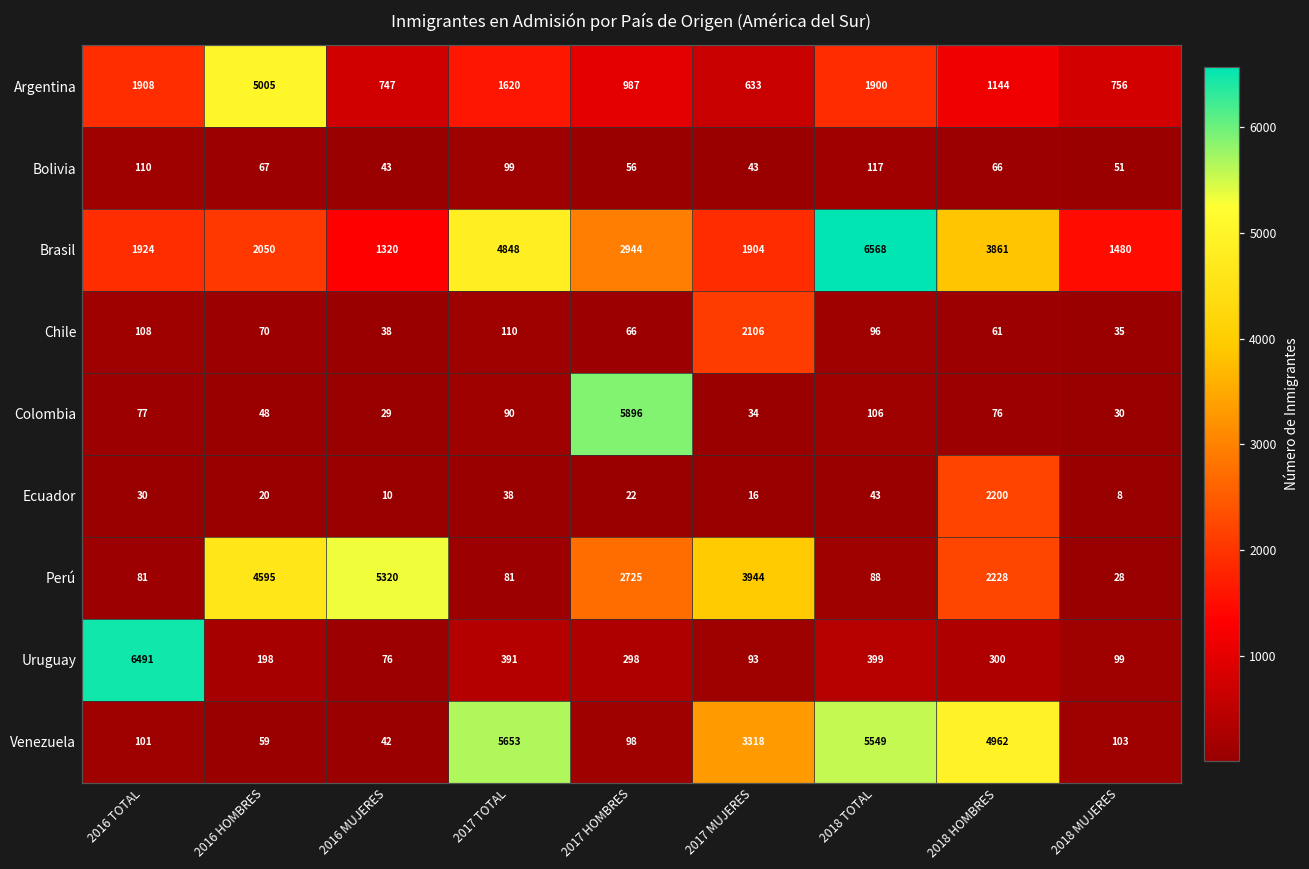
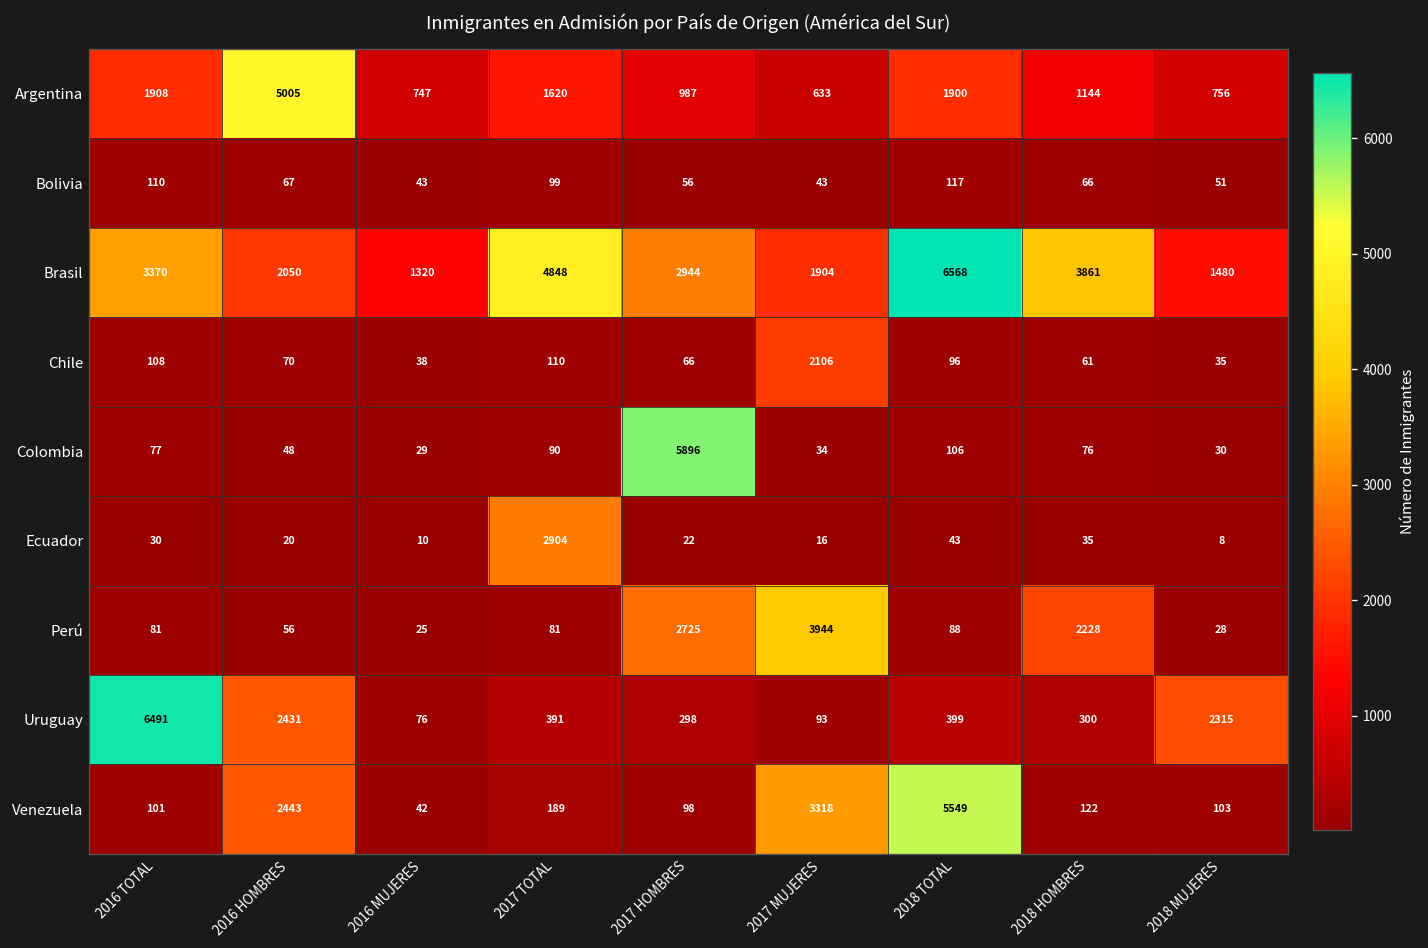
  {
    "Argentina": {
      "2016 TOTAL": 1908,
      "2016 HOMBRES": 5005,
      "2016 MUJERES": 747,
      "2017 TOTAL": 1620,
      "2017 HOMBRES": 987,
      "2017 MUJERES": 633,
      "2018 TOTAL": 1900,
      "2018 HOMBRES": 1144,
      "2018 MUJERES": 756
    },
    "Bolivia": {
      "2016 TOTAL": 110,
      "2016 HOMBRES": 67,
      "2016 MUJERES": 43,
      "2017 TOTAL": 99,
      "2017 HOMBRES": 56,
      "2017 MUJERES": 43,
      "2018 TOTAL": 117,
      "2018 HOMBRES": 66,
      "2018 MUJERES": 51
    },
    "Brasil": {
-     "2016 TOTAL": 1924,
+     "2016 TOTAL": 3370,
      "2016 HOMBRES": 2050,
      "2016 MUJERES": 1320,
      "2017 TOTAL": 4848,
      "2017 HOMBRES": 2944,
      "2017 MUJERES": 1904,
      "2018 TOTAL": 6568,
      "2018 HOMBRES": 3861,
      "2018 MUJERES": 1480
    },
    "Chile": {
      "2016 TOTAL": 108,
      "2016 HOMBRES": 70,
      "2016 MUJERES": 38,
      "2017 TOTAL": 110,
      "2017 HOMBRES": 66,
      "2017 MUJERES": 2106,
      "2018 TOTAL": 96,
      "2018 HOMBRES": 61,
      "2018 MUJERES": 35
    },
    "Colombia": {
      "2016 TOTAL": 77,
      "2016 HOMBRES": 48,
      "2016 MUJERES": 29,
      "2017 TOTAL": 90,
      "2017 HOMBRES": 5896,
      "2017 MUJERES": 34,
      "2018 TOTAL": 106,
      "2018 HOMBRES": 76,
      "2018 MUJERES": 30
    },
    "Ecuador": {
      "2016 TOTAL": 30,
      "2016 HOMBRES": 20,
      "2016 MUJERES": 10,
-     "2017 TOTAL": 38,
+     "2017 TOTAL": 2904,
      "2017 HOMBRES": 22,
      "2017 MUJERES": 16,
      "2018 TOTAL": 43,
-     "2018 HOMBRES": 2200,
+     "2018 HOMBRES": 35,
      "2018 MUJERES": 8
    },
    "Perú": {
      "2016 TOTAL": 81,
-     "2016 HOMBRES": 4595,
-     "2016 MUJERES": 5320,
+     "2016 HOMBRES": 56,
+     "2016 MUJERES": 25,
      "2017 TOTAL": 81,
      "2017 HOMBRES": 2725,
      "2017 MUJERES": 3944,
      "2018 TOTAL": 88,
      "2018 HOMBRES": 2228,
      "2018 MUJERES": 28
    },
    "Uruguay": {
      "2016 TOTAL": 6491,
-     "2016 HOMBRES": 198,
+     "2016 HOMBRES": 2431,
      "2016 MUJERES": 76,
      "2017 TOTAL": 391,
      "2017 HOMBRES": 298,
      "2017 MUJERES": 93,
      "2018 TOTAL": 399,
      "2018 HOMBRES": 300,
-     "2018 MUJERES": 99
+     "2018 MUJERES": 2315
    },
    "Venezuela": {
      "2016 TOTAL": 101,
-     "2016 HOMBRES": 59,
+     "2016 HOMBRES": 2443,
      "2016 MUJERES": 42,
-     "2017 TOTAL": 5653,
+     "2017 TOTAL": 189,
      "2017 HOMBRES": 98,
      "2017 MUJERES": 3318,
      "2018 TOTAL": 5549,
-     "2018 HOMBRES": 4962,
+     "2018 HOMBRES": 122,
      "2018 MUJERES": 103
    }
  }
